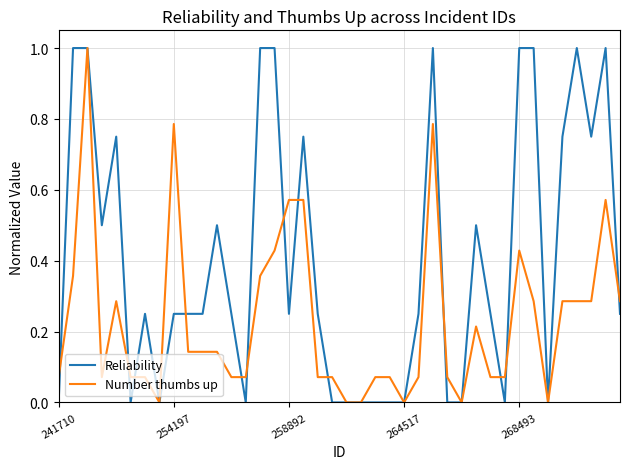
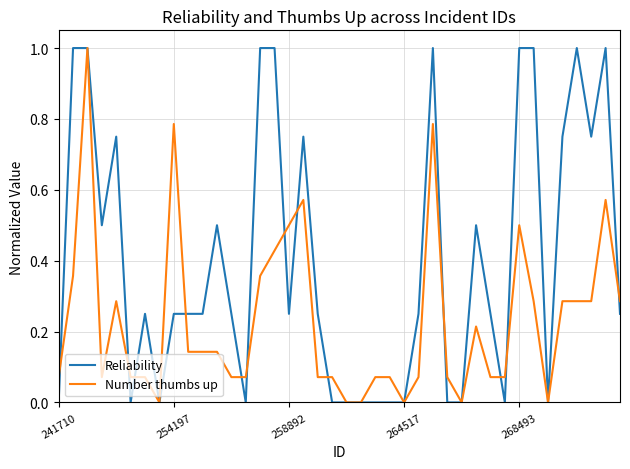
  {
    "Reliability": {
      "241710": 0.00,
      "254197": 0.25,
      "258892": 0.25,
      "268493": 1.00
    },
    "Number thumbs up": {
      "241710": 0.07,
      "254197": 0.79,
-     "258892": 0.57,
-     "268493": 0.43
+     "258892": 0.50,
+     "268493": 0.50
    }
  }
